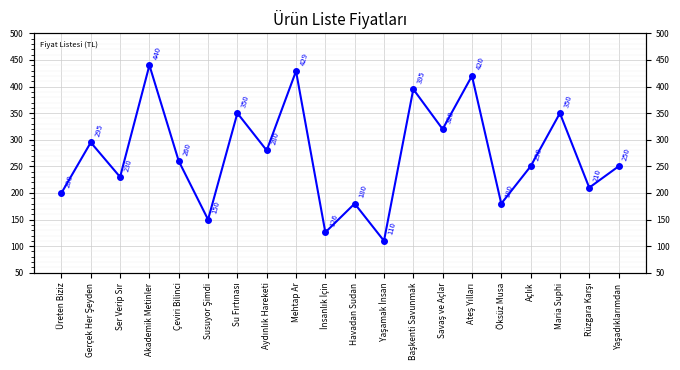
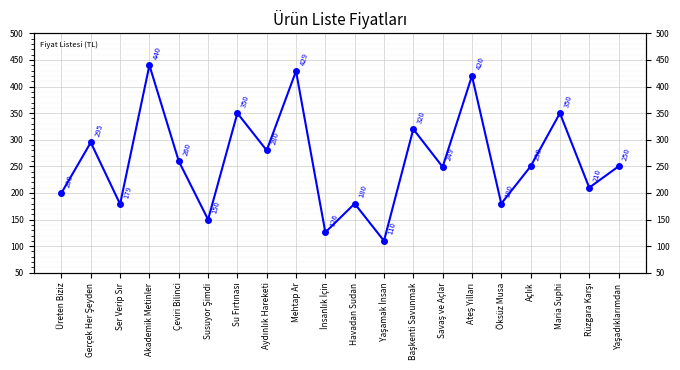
  {
    "Üreten Biziz": 200,
    "Gerçek Her Şeyden": 295,
-   "Ser Verip Sır": 230,
+   "Ser Verip Sır": 179,
    "Akademik Metinler": 440,
    "Çeviri Bilinci": 260,
    "Susuyor Şimdi": 150,
    "Su Fırtınası": 350,
    "Aydınlık Hareketi": 280,
    "Mehtap Ar": 429,
    "İnsanlık İçin": 126,
    "Havadan Sudan": 180,
    "Yaşamak İnsan": 110,
-   "Başkenti Savunmak": 395,
-   "Savaş ve Açlar": 320,
+   "Başkenti Savunmak": 320,
+   "Savaş ve Açlar": 249,
    "Ateş Yılları": 420,
    "Öksüz Musa": 180,
    "Açlık": 250,
    "Maria Suphi": 350,
    "Rüzgara Karşı": 210,
    "Yaşadıklarımdan": 250
  }
